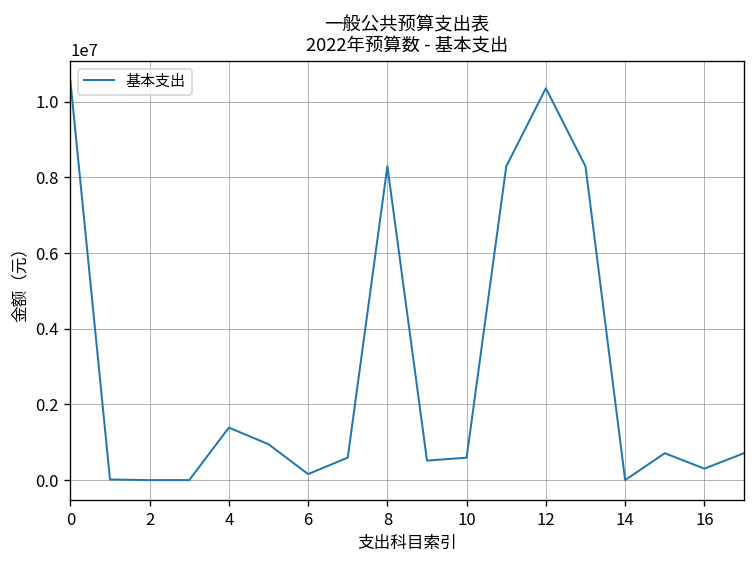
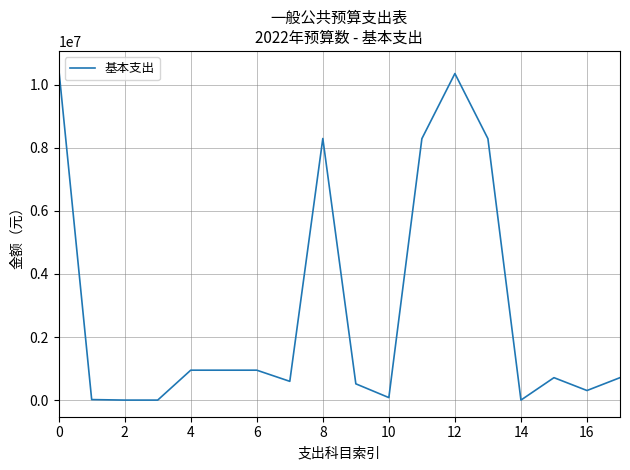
  {
    "0": 10500000,
    "2": 0,
-   "4": 1400000,
-   "6": 200000,
+   "4": 900000,
+   "6": 900000,
    "8": 8300000,
-   "10": 600000,
+   "10": 100000,
    "12": 10400000,
    "14": 0,
    "16": 300000
  }
